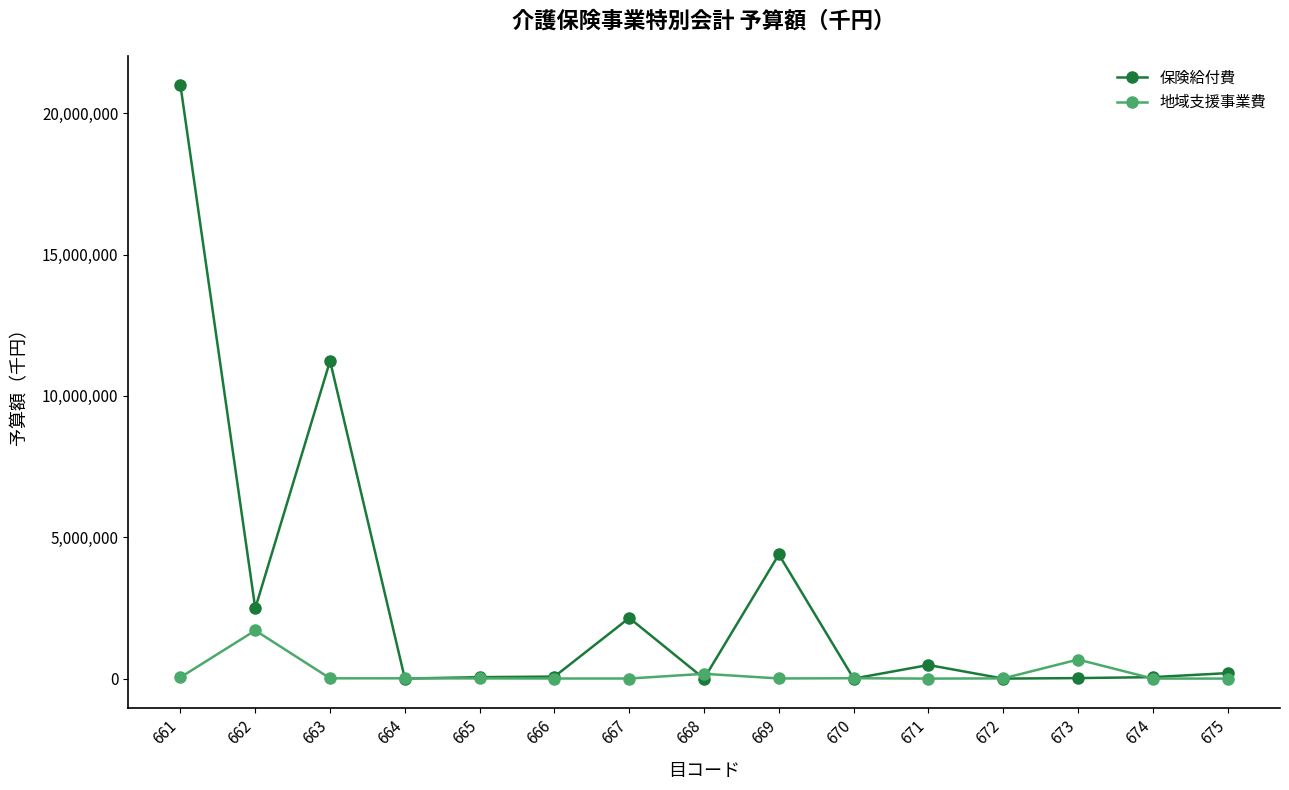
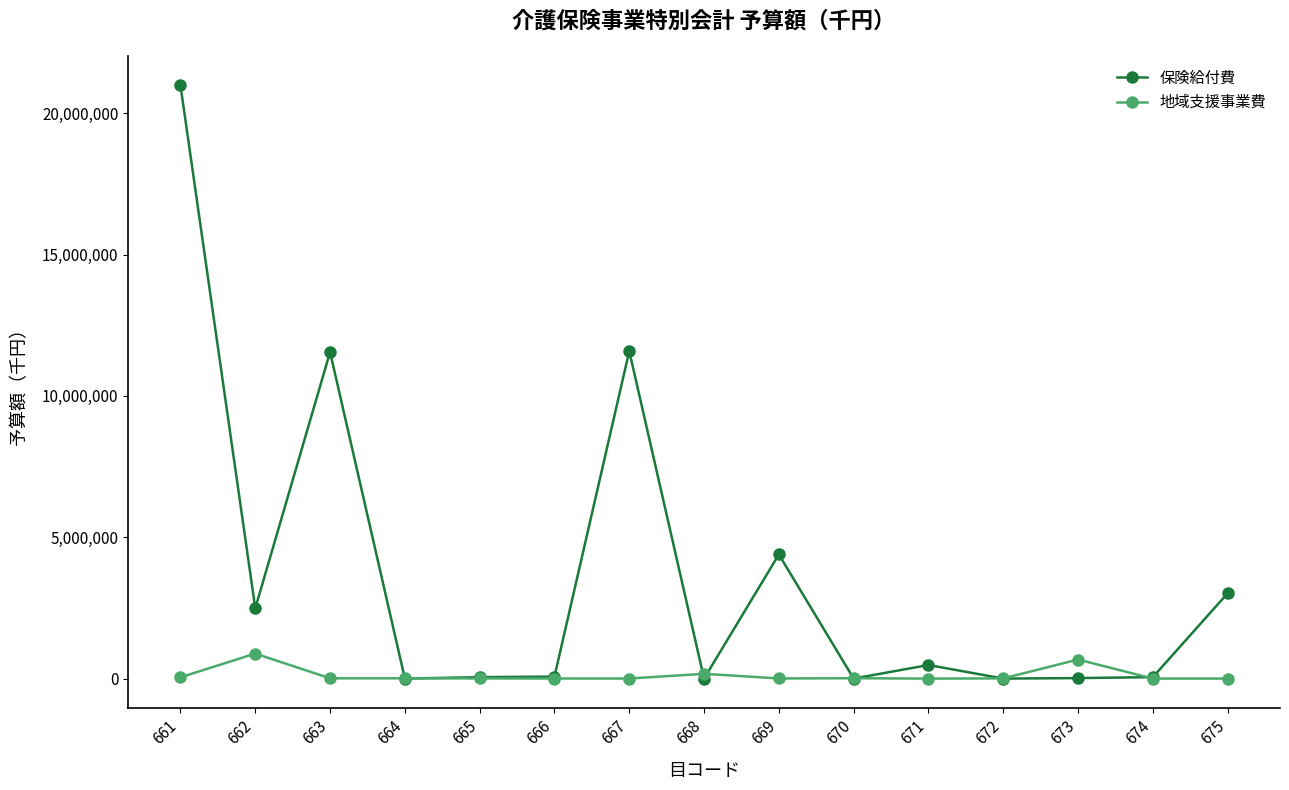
  {
    "保険給付費": {
      "661": "21,000,000",
      "662": "2,500,000",
-     "663": "11,200,000",
-     "667": "2,100,000",
+     "663": "11,500,000",
+     "667": "11,600,000",
      "668": "0",
      "669": "4,400,000",
      "671": "500,000",
      "673": "0",
-     "675": "200,000"
+     "675": "3,000,000"
    },
    "地域支援事業費": {
      "661": "0",
-     "662": "1,700,000",
+     "662": "900,000",
      "663": "0",
      "667": "0",
      "668": "200,000",
      "669": "0",
      "671": "0",
      "673": "700,000",
      "675": "0"
    }
  }
